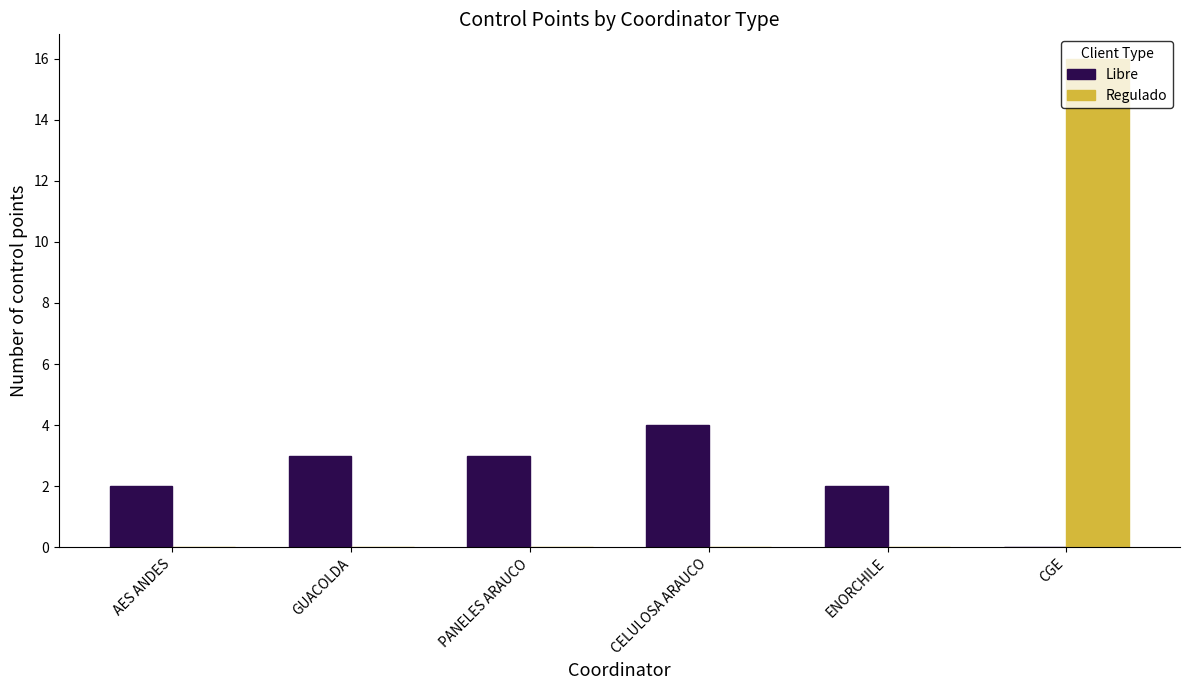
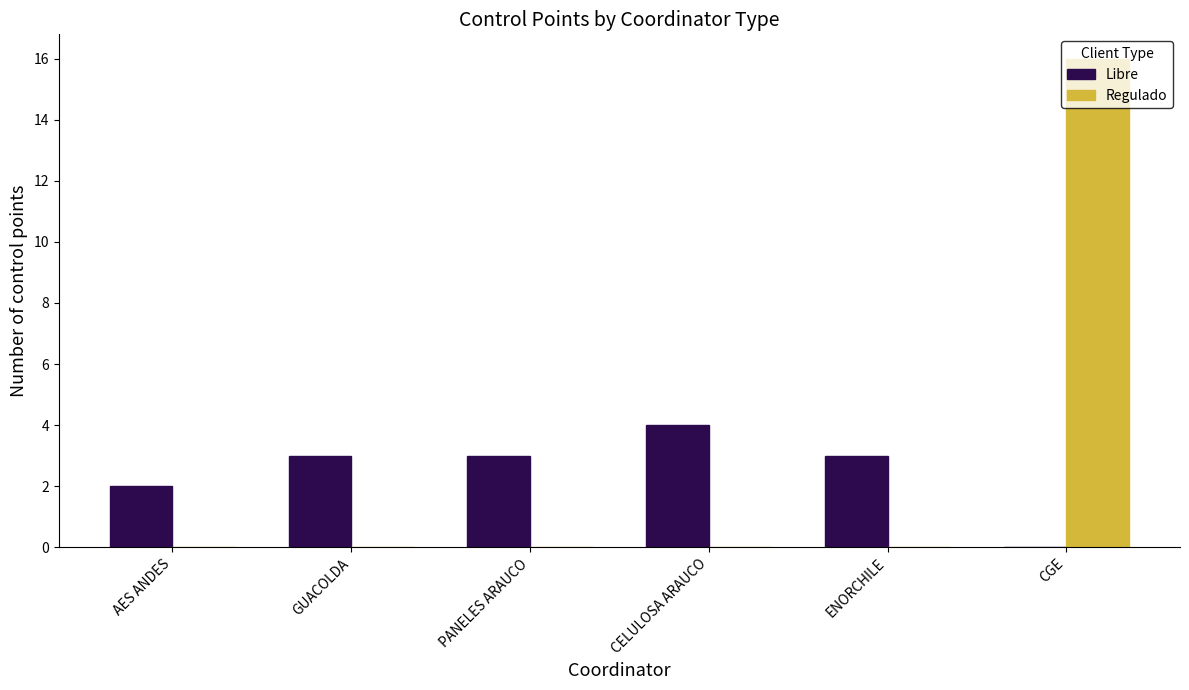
  {
    "Libre": {
      "AES ANDES": 2,
      "GUACOLDA": 3,
      "PANELES ARAUCO": 3,
      "CELULOSA ARAUCO": 4,
-     "ENORCHILE": 2,
+     "ENORCHILE": 3,
      "CGE": 0
    },
    "Regulado": {
      "AES ANDES": 0,
      "GUACOLDA": 0,
      "PANELES ARAUCO": 0,
      "CELULOSA ARAUCO": 0,
      "ENORCHILE": 0
    }
  }
